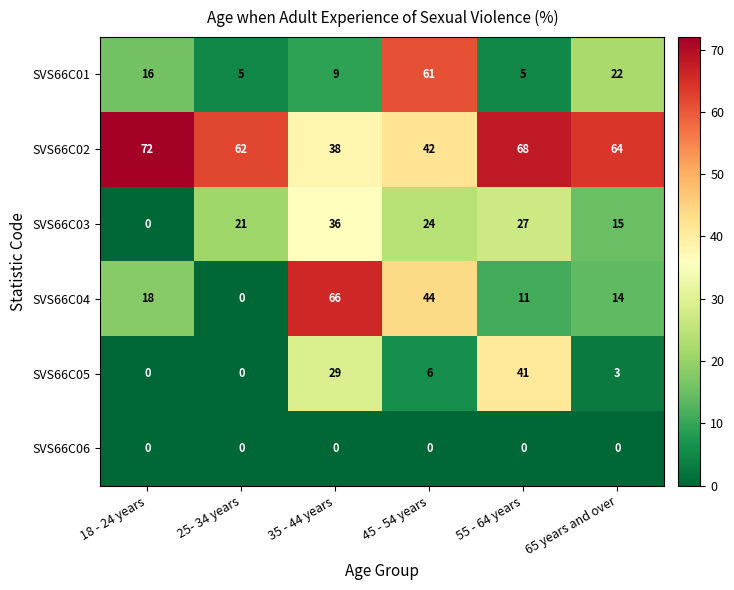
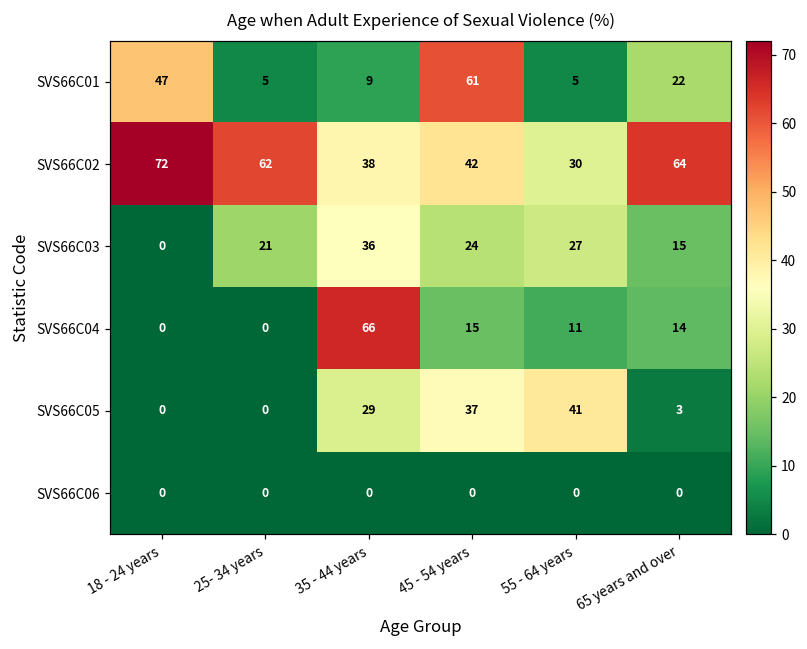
  {
    "SVS66C01": {
-     "18 - 24 years": 16,
+     "18 - 24 years": 47,
      "25- 34 years": 5,
      "35 - 44 years": 9,
      "45 - 54 years": 61,
      "55 - 64 years": 5,
      "65 years and over": 22
    },
    "SVS66C02": {
      "18 - 24 years": 72,
      "25- 34 years": 62,
      "35 - 44 years": 38,
      "45 - 54 years": 42,
-     "55 - 64 years": 68,
+     "55 - 64 years": 30,
      "65 years and over": 64
    },
    "SVS66C03": {
      "18 - 24 years": 0,
      "25- 34 years": 21,
      "35 - 44 years": 36,
      "45 - 54 years": 24,
      "55 - 64 years": 27,
      "65 years and over": 15
    },
    "SVS66C04": {
-     "18 - 24 years": 18,
+     "18 - 24 years": 0,
      "25- 34 years": 0,
      "35 - 44 years": 66,
-     "45 - 54 years": 44,
+     "45 - 54 years": 15,
      "55 - 64 years": 11,
      "65 years and over": 14
    },
    "SVS66C05": {
      "18 - 24 years": 0,
      "25- 34 years": 0,
      "35 - 44 years": 29,
-     "45 - 54 years": 6,
+     "45 - 54 years": 37,
      "55 - 64 years": 41,
      "65 years and over": 3
    },
    "SVS66C06": {
      "18 - 24 years": 0,
      "25- 34 years": 0,
      "35 - 44 years": 0,
      "45 - 54 years": 0,
      "55 - 64 years": 0,
      "65 years and over": 0
    }
  }
